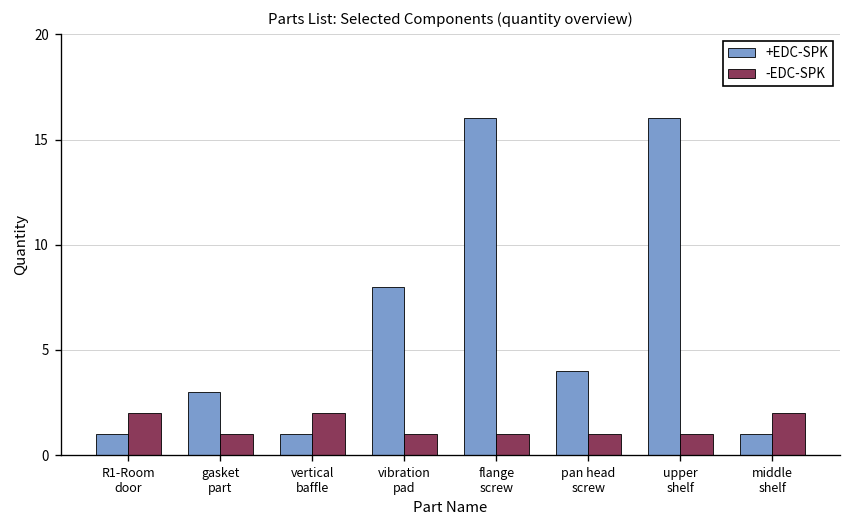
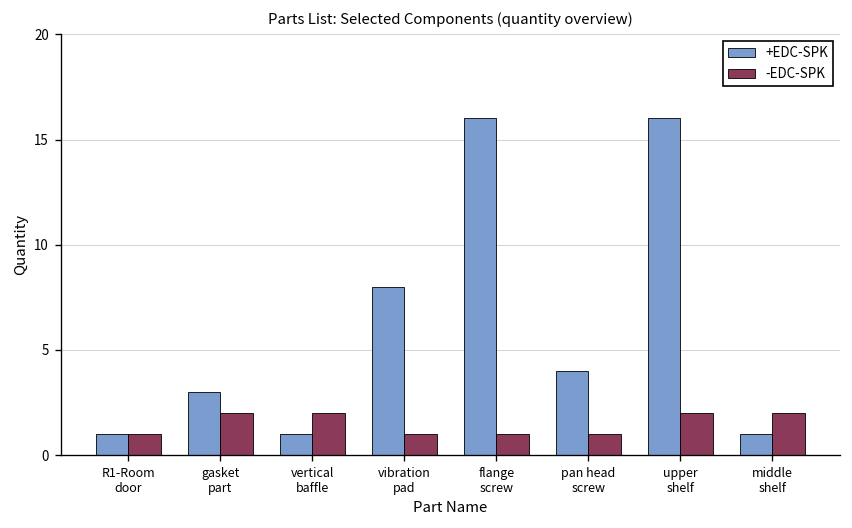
  {
    "+EDC-SPK": {
      "R1-Room door": 1,
      "gasket part": 3,
      "vertical baffle": 1,
      "vibration pad": 8,
      "flange screw": 16,
      "pan head screw": 4,
      "upper shelf": 16,
      "middle shelf": 1
    },
    "-EDC-SPK": {
-     "R1-Room door": 2,
-     "gasket part": 1,
+     "R1-Room door": 1,
+     "gasket part": 2,
      "vertical baffle": 2,
      "vibration pad": 1,
      "flange screw": 1,
      "pan head screw": 1,
-     "upper shelf": 1,
+     "upper shelf": 2,
      "middle shelf": 2
    }
  }
